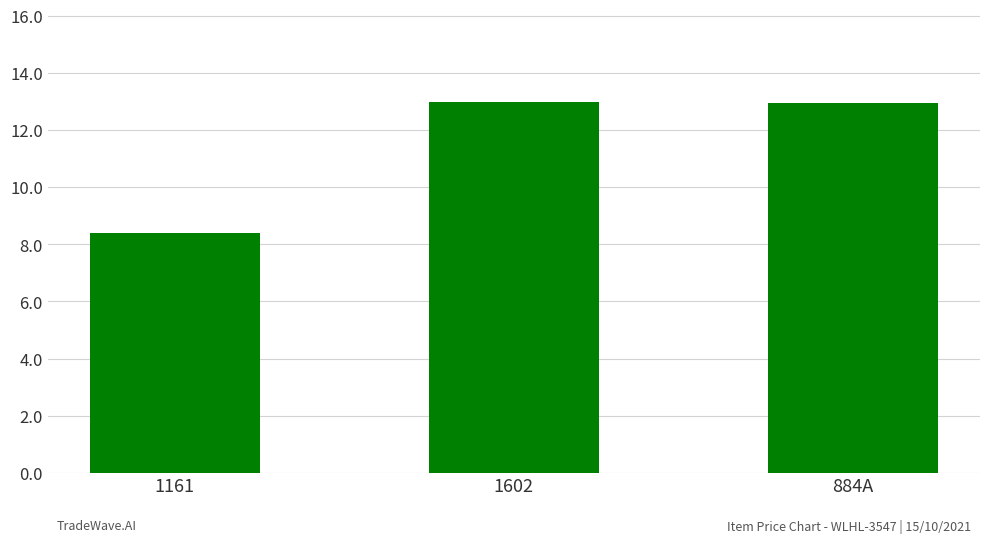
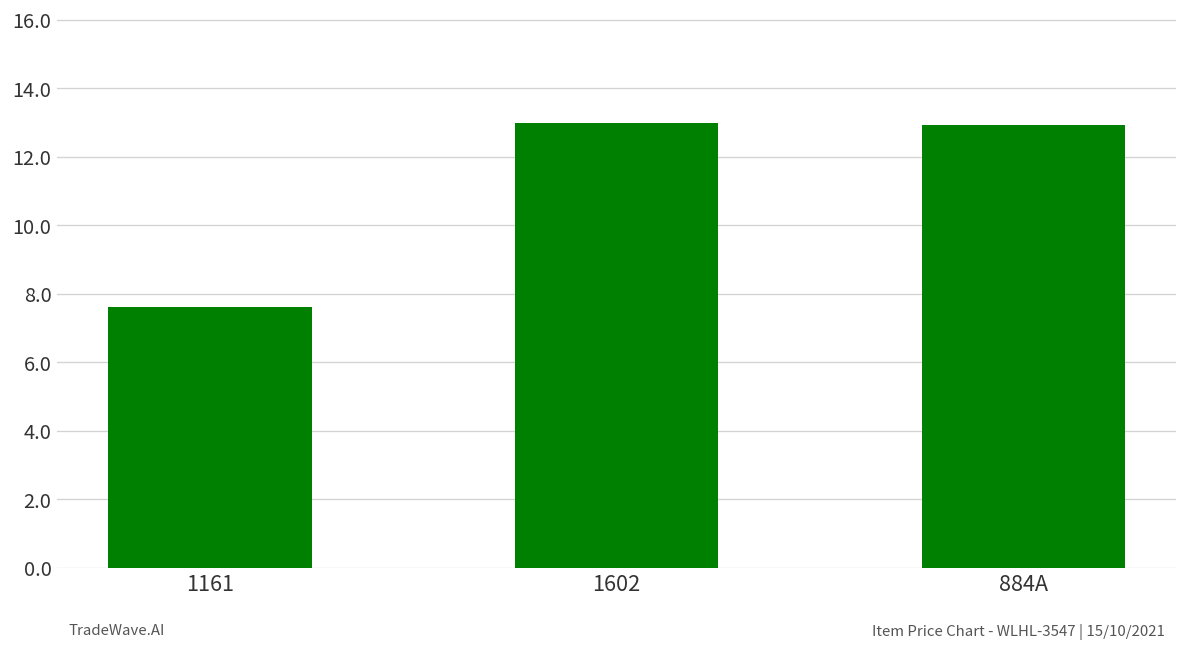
  {
-   "1161": 8.4,
+   "1161": 7.6,
    "1602": 13.0,
    "884A": 12.9
  }
